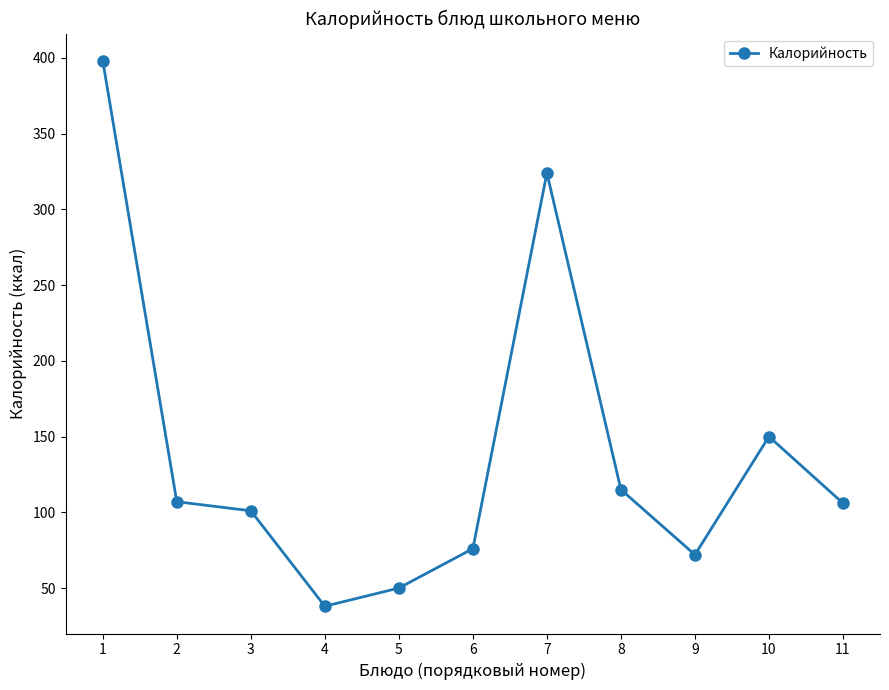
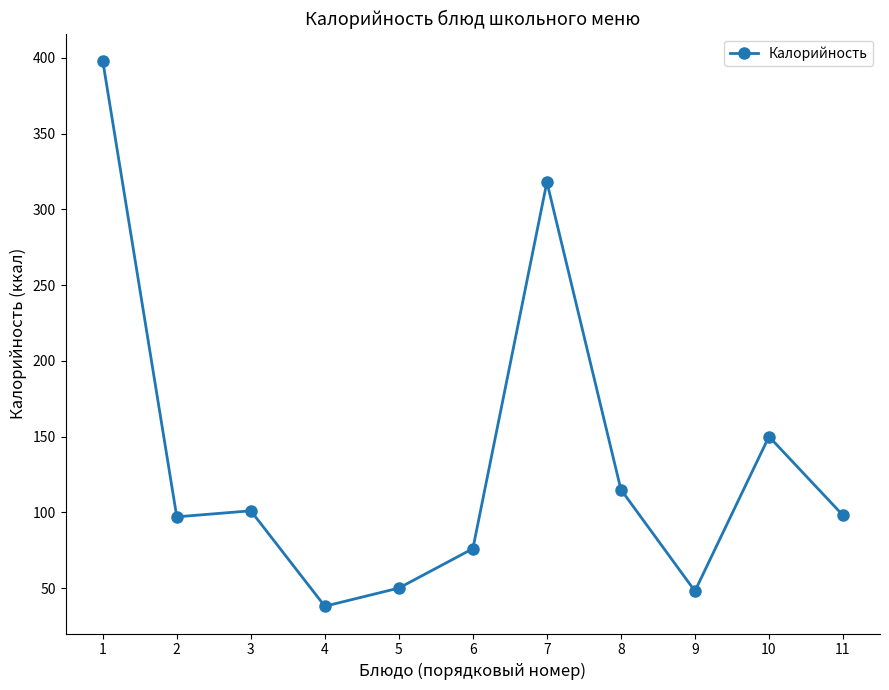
  {
    "1": 398,
-   "2": 107,
+   "2": 97,
    "3": 101,
    "4": 38,
    "5": 50,
    "6": 76,
-   "7": 324,
+   "7": 318,
    "8": 115,
-   "9": 72,
+   "9": 48,
    "10": 150,
-   "11": 106
+   "11": 98
  }
